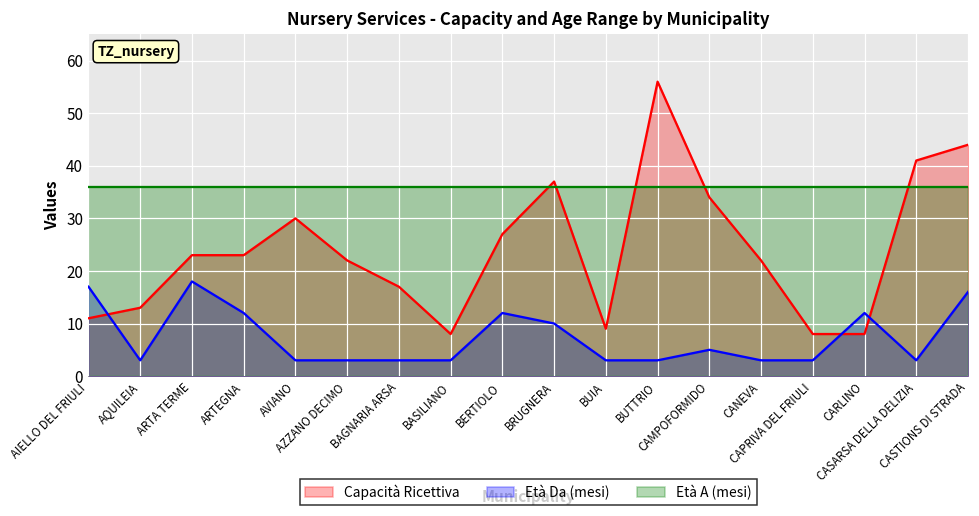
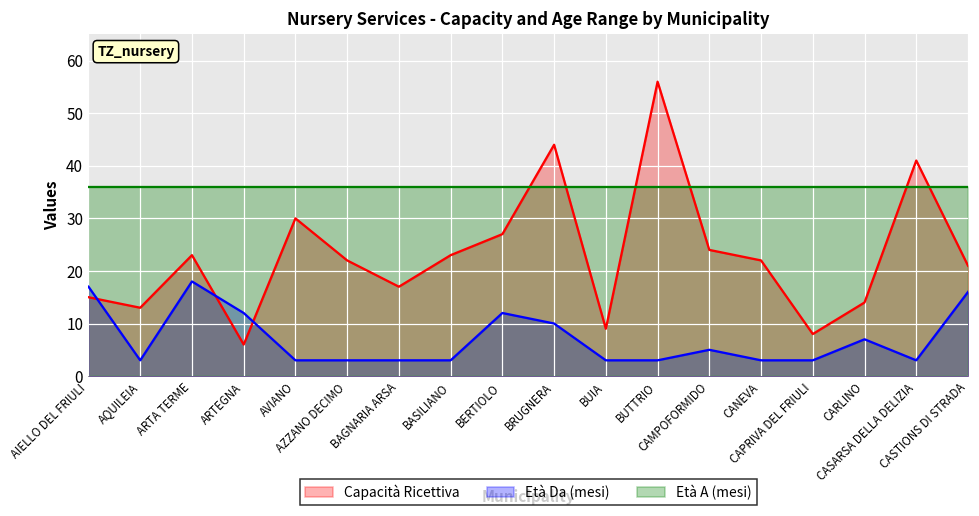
  {
    "Capacità Ricettiva": {
-     "AIELLO DEL FRIULI": 11,
+     "AIELLO DEL FRIULI": 15,
      "AQUILEIA": 13,
      "ARTA TERME": 23,
-     "ARTEGNA": 23,
+     "ARTEGNA": 6,
      "AVIANO": 30,
      "AZZANO DECIMO": 22,
      "BAGNARIA ARSA": 17,
-     "BASILIANO": 8,
+     "BASILIANO": 23,
      "BERTIOLO": 27,
-     "BRUGNERA": 37,
+     "BRUGNERA": 44,
      "BUIA": 9,
      "BUTTRIO": 56,
-     "CAMPOFORMIDO": 34,
+     "CAMPOFORMIDO": 24,
      "CANEVA": 22,
      "CAPRIVA DEL FRIULI": 8,
-     "CARLINO": 8,
+     "CARLINO": 14,
      "CASARSA DELLA DELIZIA": 41,
-     "CASTIONS DI STRADA": 44
+     "CASTIONS DI STRADA": 21
    },
    "Età Da (mesi)": {
      "AIELLO DEL FRIULI": 17,
      "AQUILEIA": 3,
      "ARTA TERME": 18,
      "ARTEGNA": 12,
      "AVIANO": 3,
      "AZZANO DECIMO": 3,
      "BAGNARIA ARSA": 3,
      "BASILIANO": 3,
      "BERTIOLO": 12,
      "BRUGNERA": 10,
      "BUIA": 3,
      "BUTTRIO": 3,
      "CAMPOFORMIDO": 5,
      "CANEVA": 3,
      "CAPRIVA DEL FRIULI": 3,
-     "CARLINO": 12,
+     "CARLINO": 7,
      "CASARSA DELLA DELIZIA": 3,
      "CASTIONS DI STRADA": 16
    },
    "Età A (mesi)": {
      "AIELLO DEL FRIULI": 36,
      "AQUILEIA": 36,
      "ARTA TERME": 36,
      "ARTEGNA": 36,
      "AVIANO": 36,
      "AZZANO DECIMO": 36,
      "BAGNARIA ARSA": 36,
      "BASILIANO": 36,
      "BERTIOLO": 36,
      "BRUGNERA": 36,
      "BUIA": 36,
      "BUTTRIO": 36,
      "CAMPOFORMIDO": 36,
      "CANEVA": 36,
      "CAPRIVA DEL FRIULI": 36,
      "CARLINO": 36,
      "CASARSA DELLA DELIZIA": 36,
      "CASTIONS DI STRADA": 36
    }
  }
